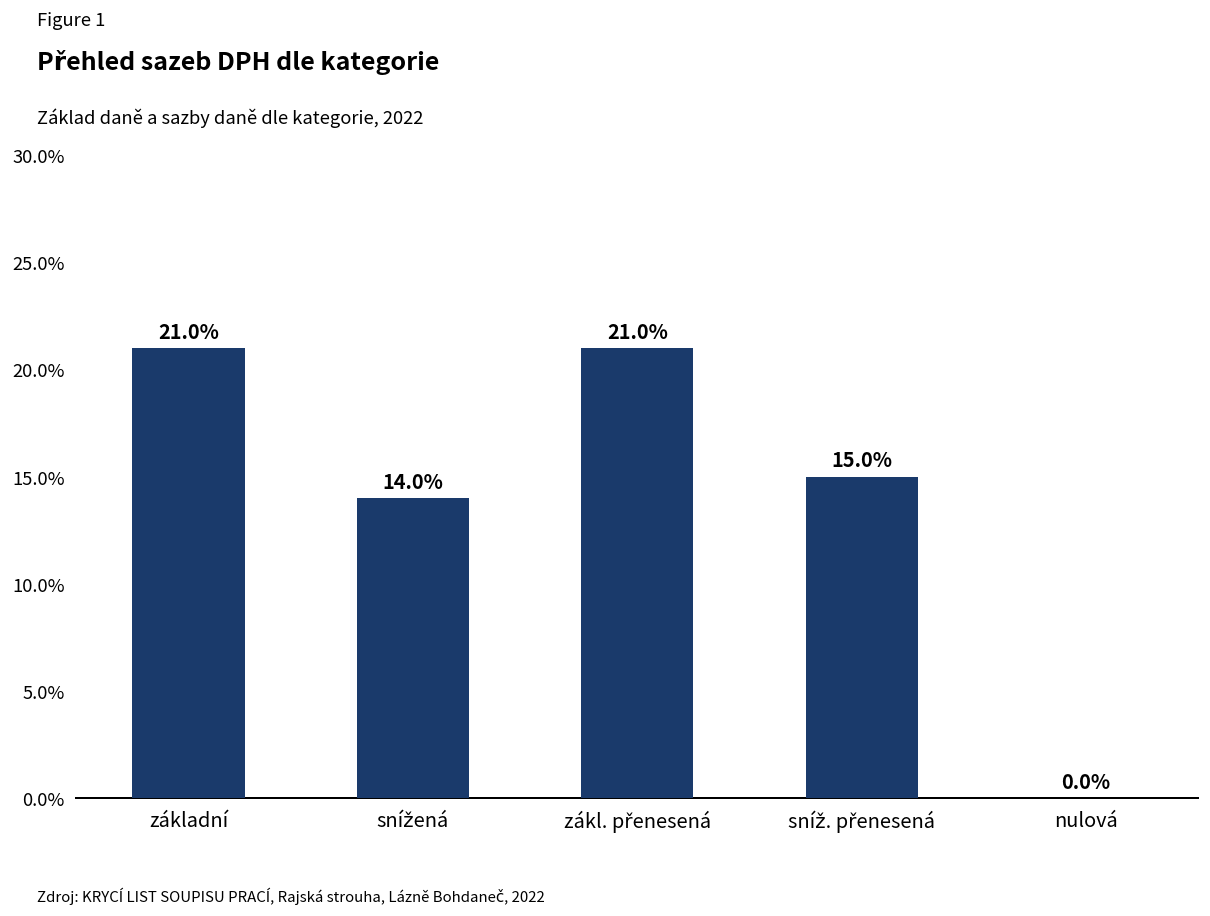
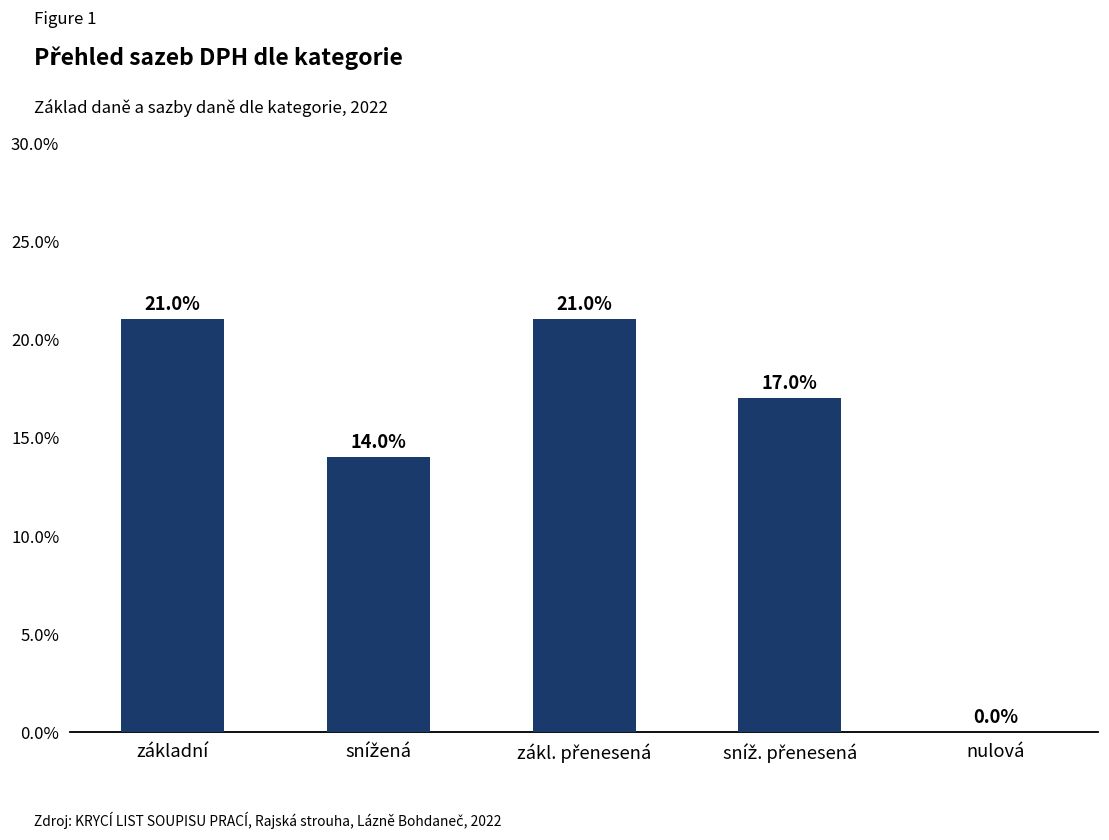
  {
    "základní": "21.0%",
    "snížená": "14.0%",
    "zákl. přenesená": "21.0%",
-   "sníž. přenesená": "15.0%",
+   "sníž. přenesená": "17.0%",
    "nulová": "0.0%"
  }
